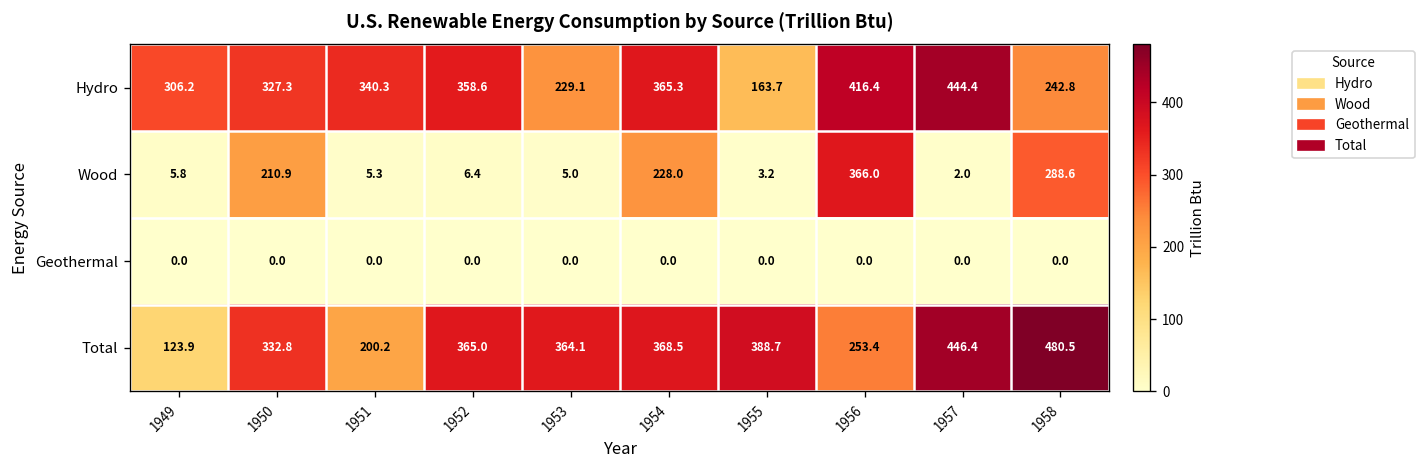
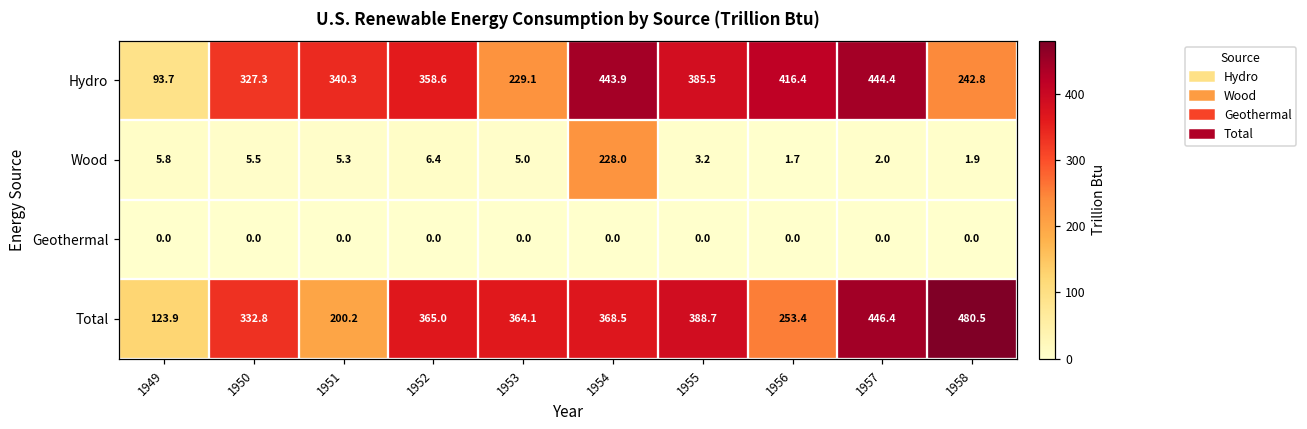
  {
    "Hydro": {
-     "1949": 306.2,
+     "1949": 93.7,
      "1950": 327.3,
      "1951": 340.3,
      "1952": 358.6,
      "1953": 229.1,
-     "1954": 365.3,
-     "1955": 163.7,
+     "1954": 443.9,
+     "1955": 385.5,
      "1956": 416.4,
      "1957": 444.4,
      "1958": 242.8
    },
    "Wood": {
      "1949": 5.8,
-     "1950": 210.9,
+     "1950": 5.5,
      "1951": 5.3,
      "1952": 6.4,
      "1953": 5.0,
      "1954": 228.0,
      "1955": 3.2,
-     "1956": 366.0,
+     "1956": 1.7,
      "1957": 2.0,
-     "1958": 288.6
+     "1958": 1.9
    },
    "Geothermal": {
      "1949": 0.0,
      "1950": 0.0,
      "1951": 0.0,
      "1952": 0.0,
      "1953": 0.0,
      "1954": 0.0,
      "1955": 0.0,
      "1956": 0.0,
      "1957": 0.0,
      "1958": 0.0
    },
    "Total": {
      "1949": 123.9,
      "1950": 332.8,
      "1951": 200.2,
      "1952": 365.0,
      "1953": 364.1,
      "1954": 368.5,
      "1955": 388.7,
      "1956": 253.4,
      "1957": 446.4,
      "1958": 480.5
    }
  }
